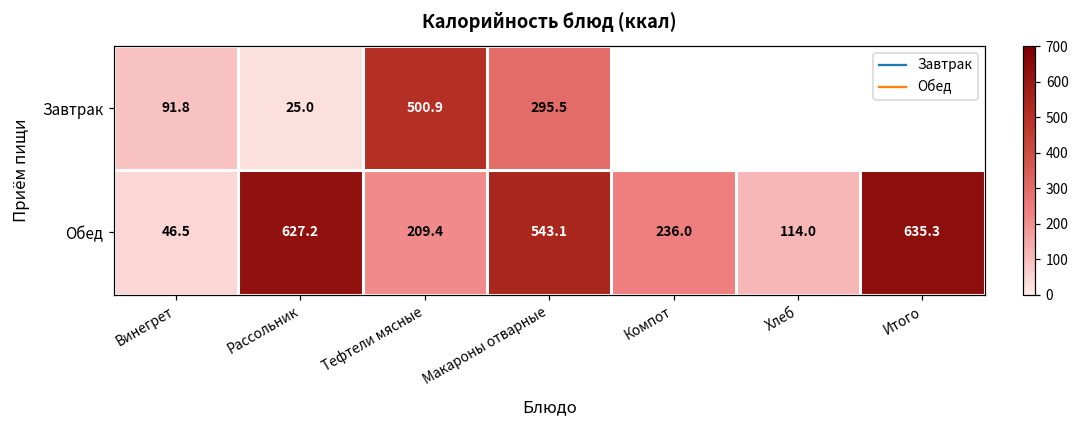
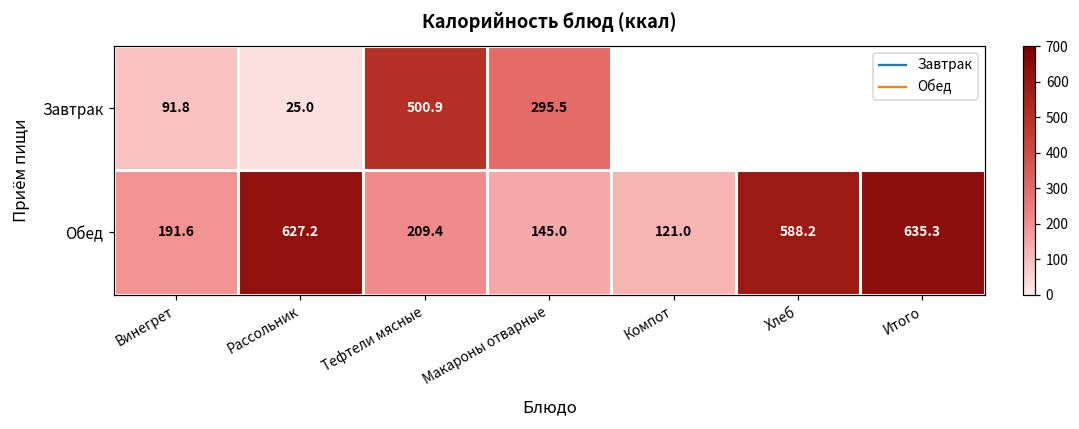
  {
    "Завтрак": {
      "Винегрет": 91.8,
      "Рассольник": 25.0,
      "Тефтели мясные": 500.9,
      "Макароны отварные": 295.5
    },
    "Обед": {
-     "Винегрет": 46.5,
+     "Винегрет": 191.6,
      "Рассольник": 627.2,
      "Тефтели мясные": 209.4,
-     "Макароны отварные": 543.1,
-     "Компот": 236.0,
-     "Хлеб": 114.0,
+     "Макароны отварные": 145.0,
+     "Компот": 121.0,
+     "Хлеб": 588.2,
      "Итого": 635.3
    }
  }
